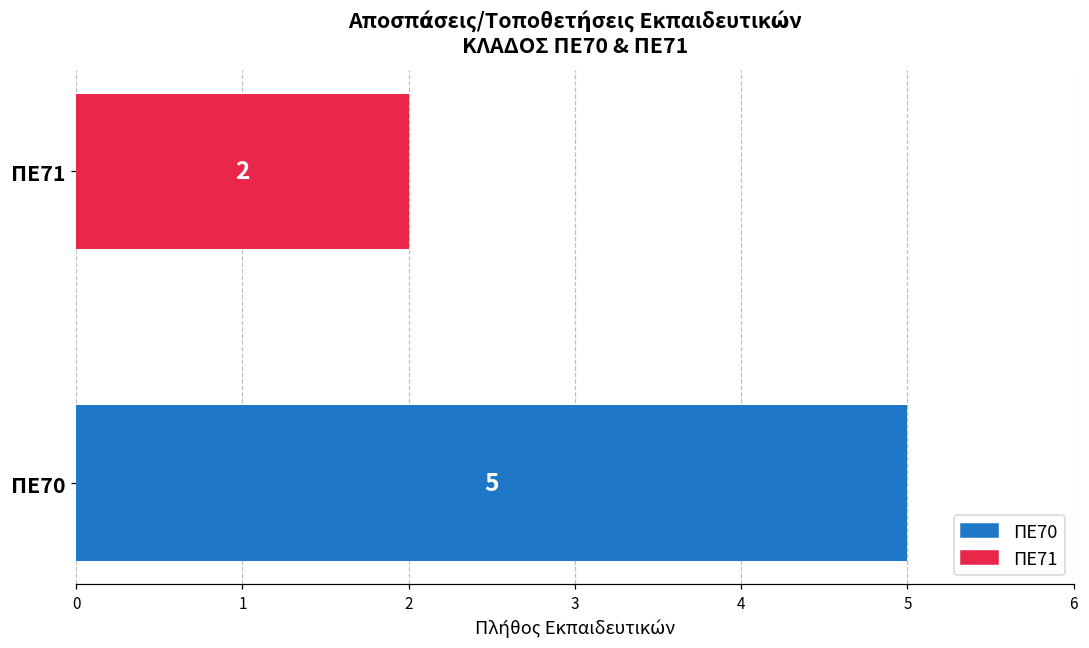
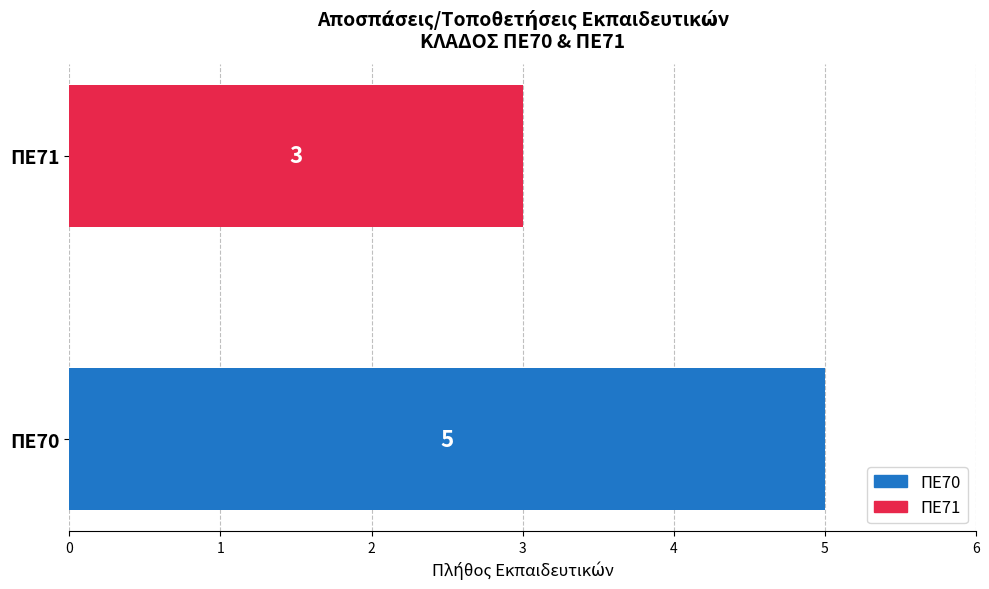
  {
-   "ΠΕ71": 2,
+   "ΠΕ71": 3,
    "ΠΕ70": 5
  }
